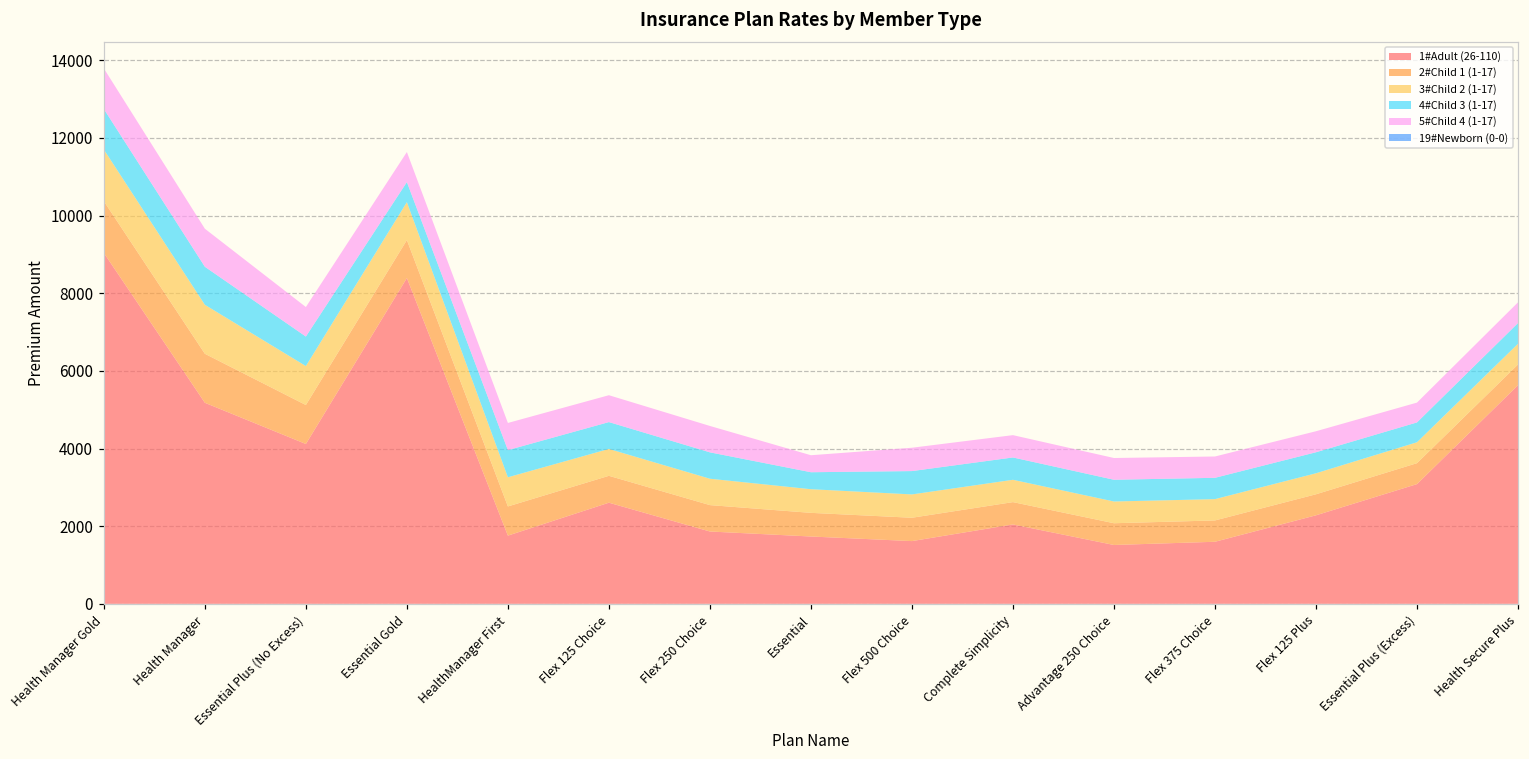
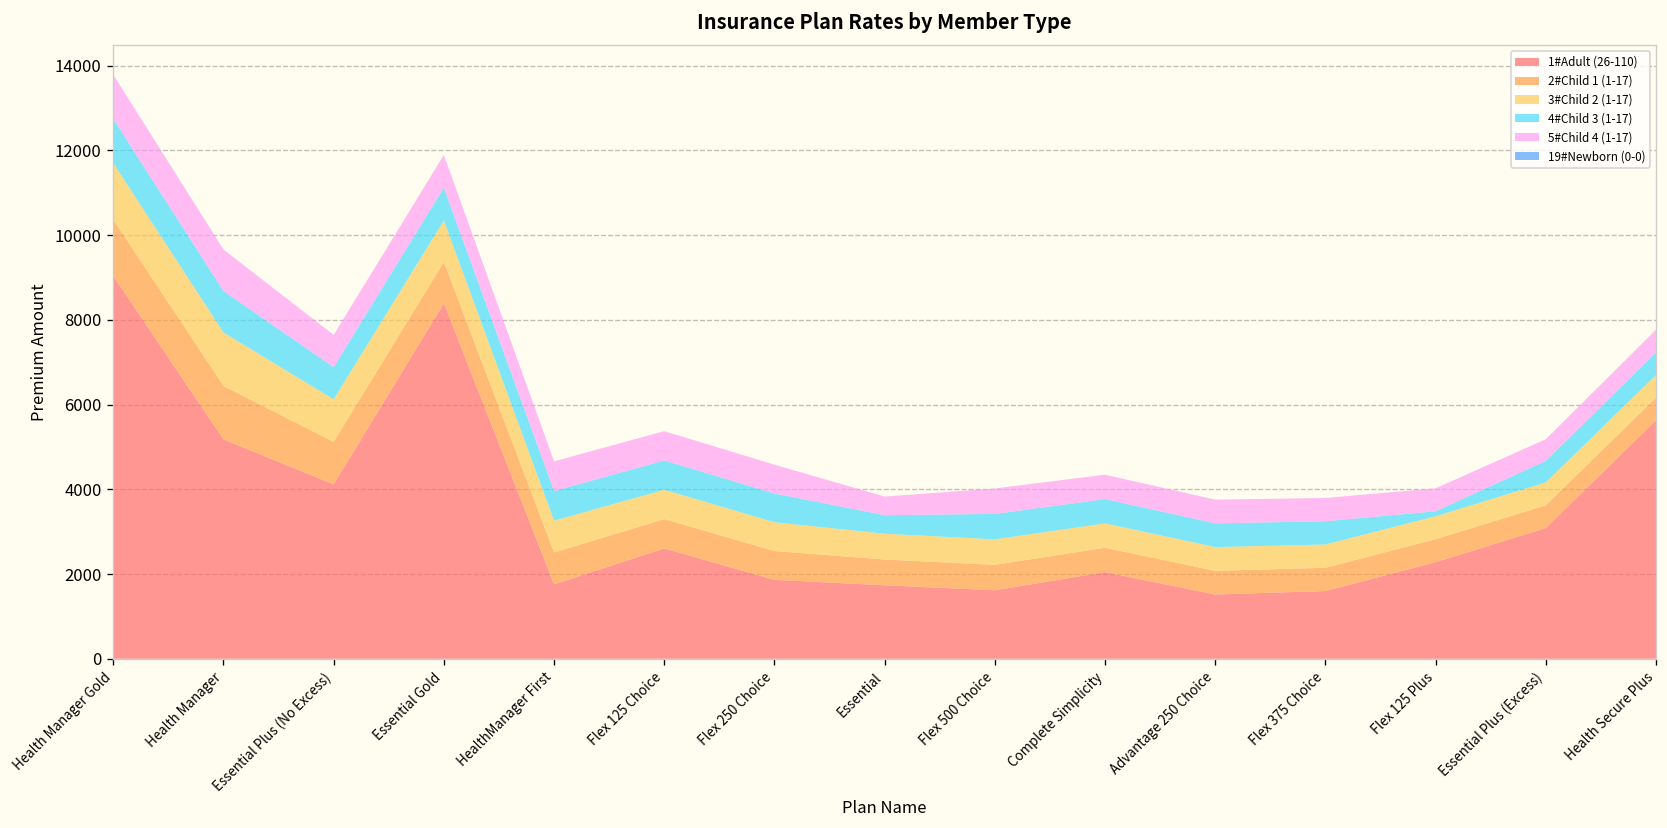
  {
    "1#Adult (26-110)": {
      "Health Manager Gold": 9000,
      "Health Manager": 5200,
      "Essential Plus (No Excess)": 4100,
      "Essential Gold": 8400,
      "HealthManager First": 1800,
      "Flex 125 Choice": 2600,
      "Flex 250 Choice": 1900,
      "Essential": 1700,
      "Flex 500 Choice": 1600,
      "Complete Simplicity": 2000,
      "Advantage 250 Choice": 1500,
      "Flex 375 Choice": 1600,
      "Flex 125 Plus": 2300,
      "Essential Plus (Excess)": 3100,
      "Health Secure Plus": 5600
    },
    "4#Child 3 (1-17)": {
      "Health Manager Gold": 1000,
      "Health Manager": 1000,
      "Essential Plus (No Excess)": 800,
-     "Essential Gold": 500,
+     "Essential Gold": 800,
      "HealthManager First": 700,
      "Flex 125 Choice": 700,
      "Flex 250 Choice": 700,
      "Essential": 400,
      "Flex 500 Choice": 600,
      "Complete Simplicity": 600,
      "Advantage 250 Choice": 600,
      "Flex 375 Choice": 500,
-     "Flex 125 Plus": 500,
+     "Flex 125 Plus": 100,
      "Essential Plus (Excess)": 500,
      "Health Secure Plus": 500
    }
  }
